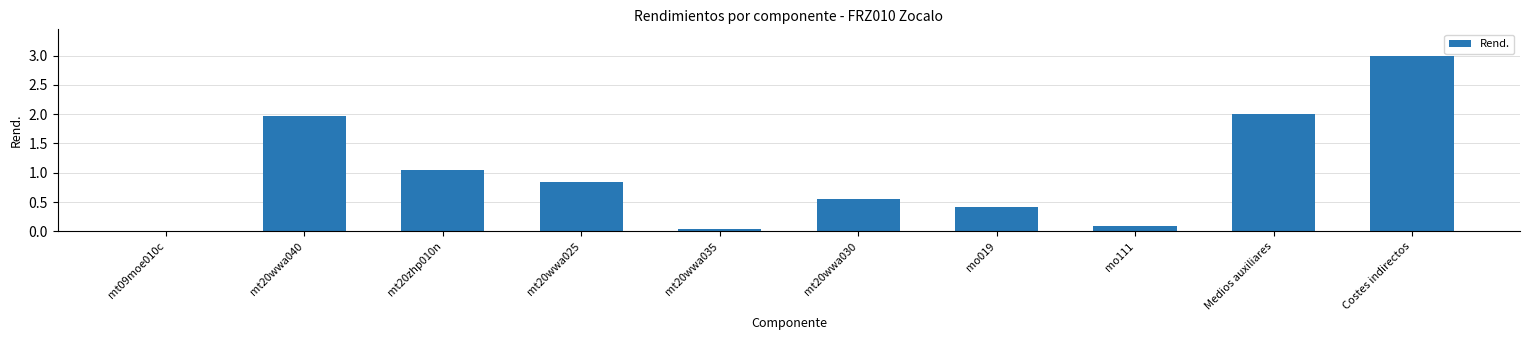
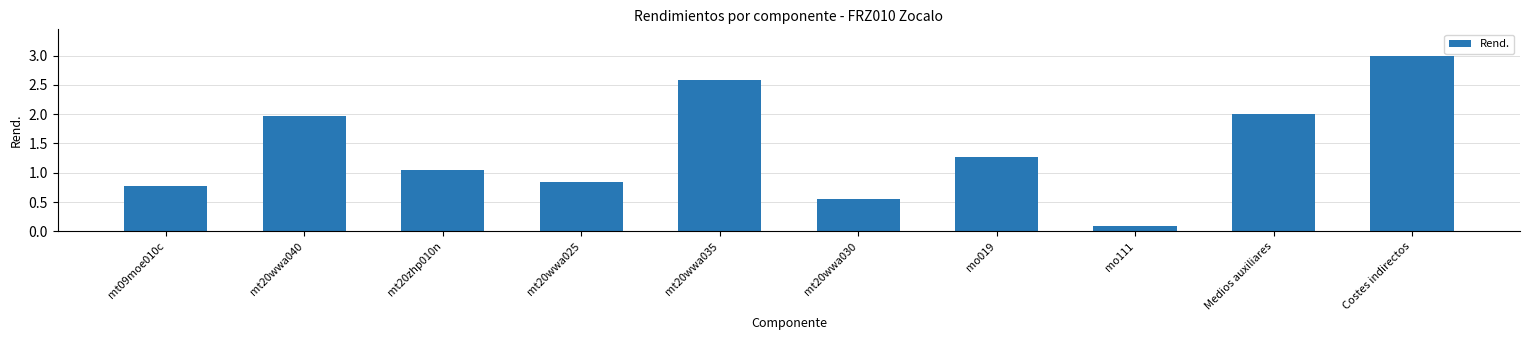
  {
-   "mt09moe010c": 0.0,
+   "mt09moe010c": 0.8,
    "mt20wwa040": 2.0,
    "mt20zhp010n": 1.1,
    "mt20wwa025": 0.8,
-   "mt20wwa035": 0.0,
+   "mt20wwa035": 2.6,
    "mt20wwa030": 0.5,
-   "mo019": 0.4,
+   "mo019": 1.3,
    "mo111": 0.1,
    "Medios auxiliares": 2.0,
    "Costes indirectos": 3.0
  }
